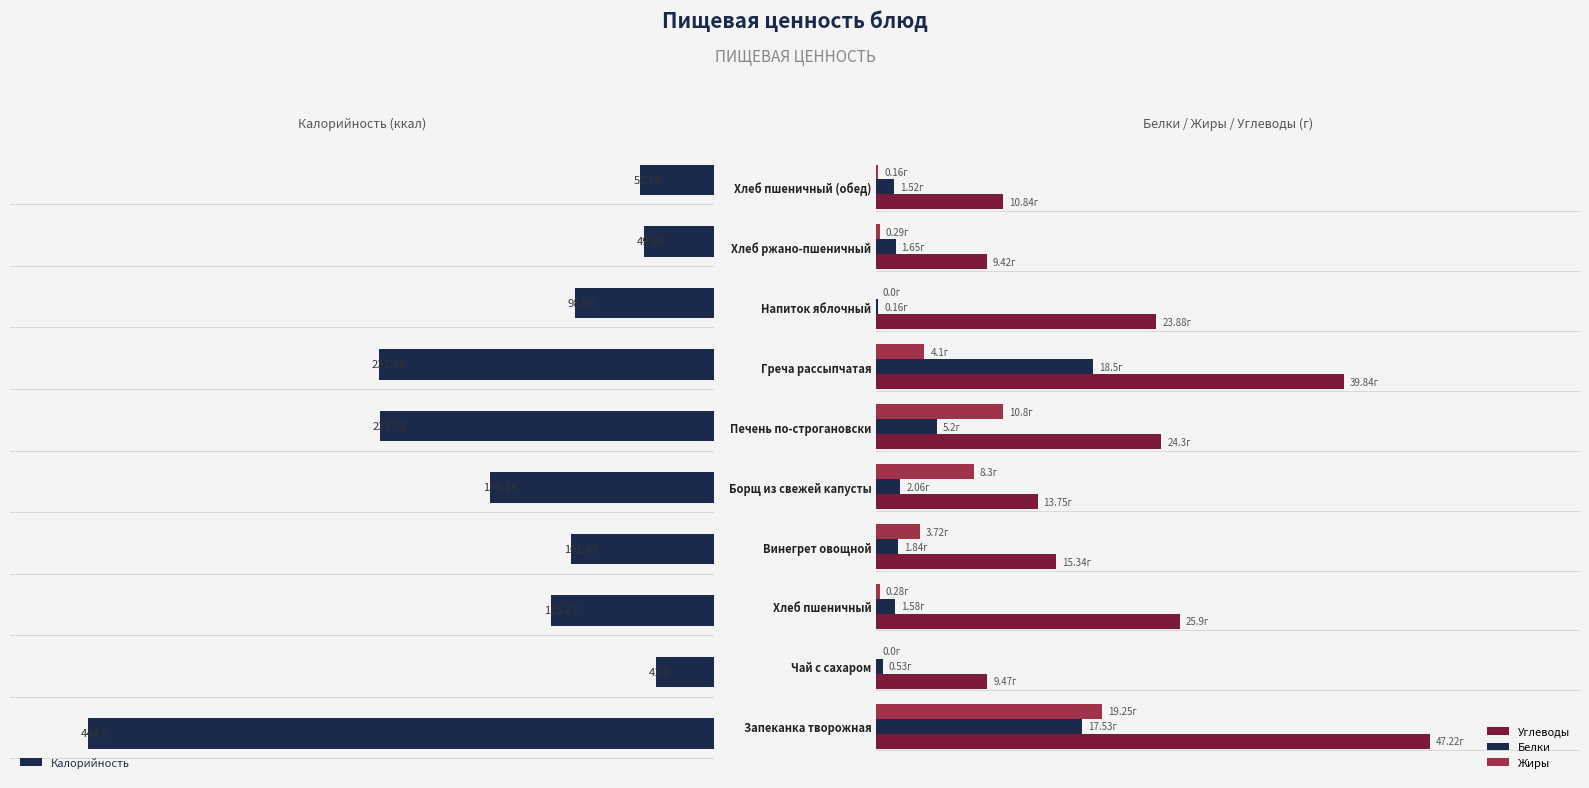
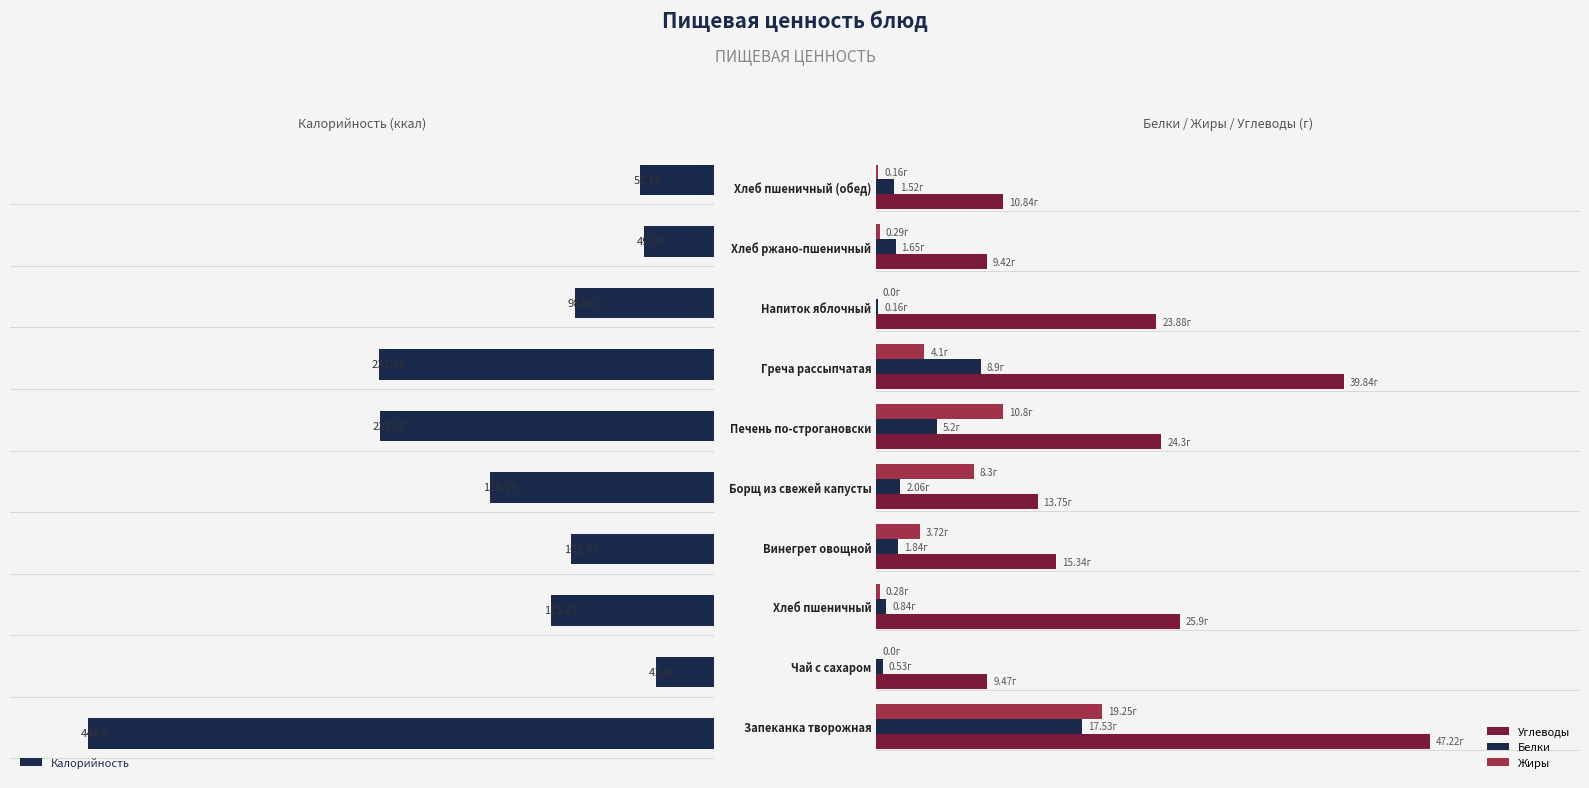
  {
    "Белки / Жиры / Углеводы (г)": {
      "Белки": {
        "Хлеб пшеничный (обед)": "1.52г",
        "Хлеб ржано-пшеничный": "1.65г",
        "Напиток яблочный": "0.16г",
-       "Греча рассыпчатая": "18.5г",
+       "Греча рассыпчатая": "8.9г",
        "Печень по-строгановски": "5.2г",
        "Борщ из свежей капусты": "2.06г",
        "Винегрет овощной": "1.84г",
-       "Хлеб пшеничный": "1.58г",
+       "Хлеб пшеничный": "0.84г",
        "Чай с сахаром": "0.53г",
        "Запеканка творожная": "17.53г"
      }
    }
  }
